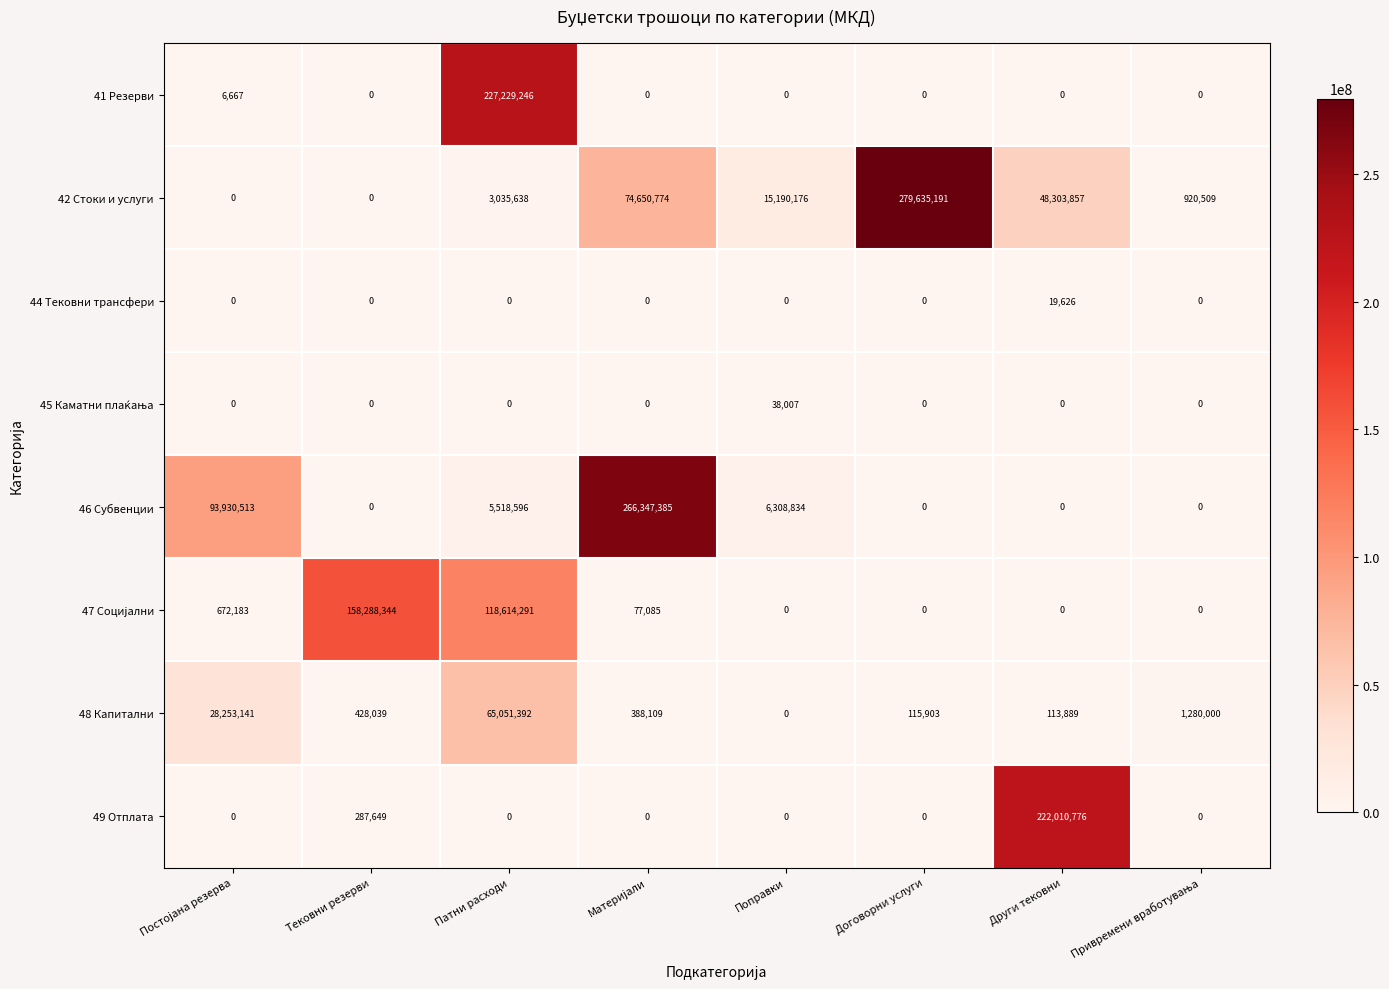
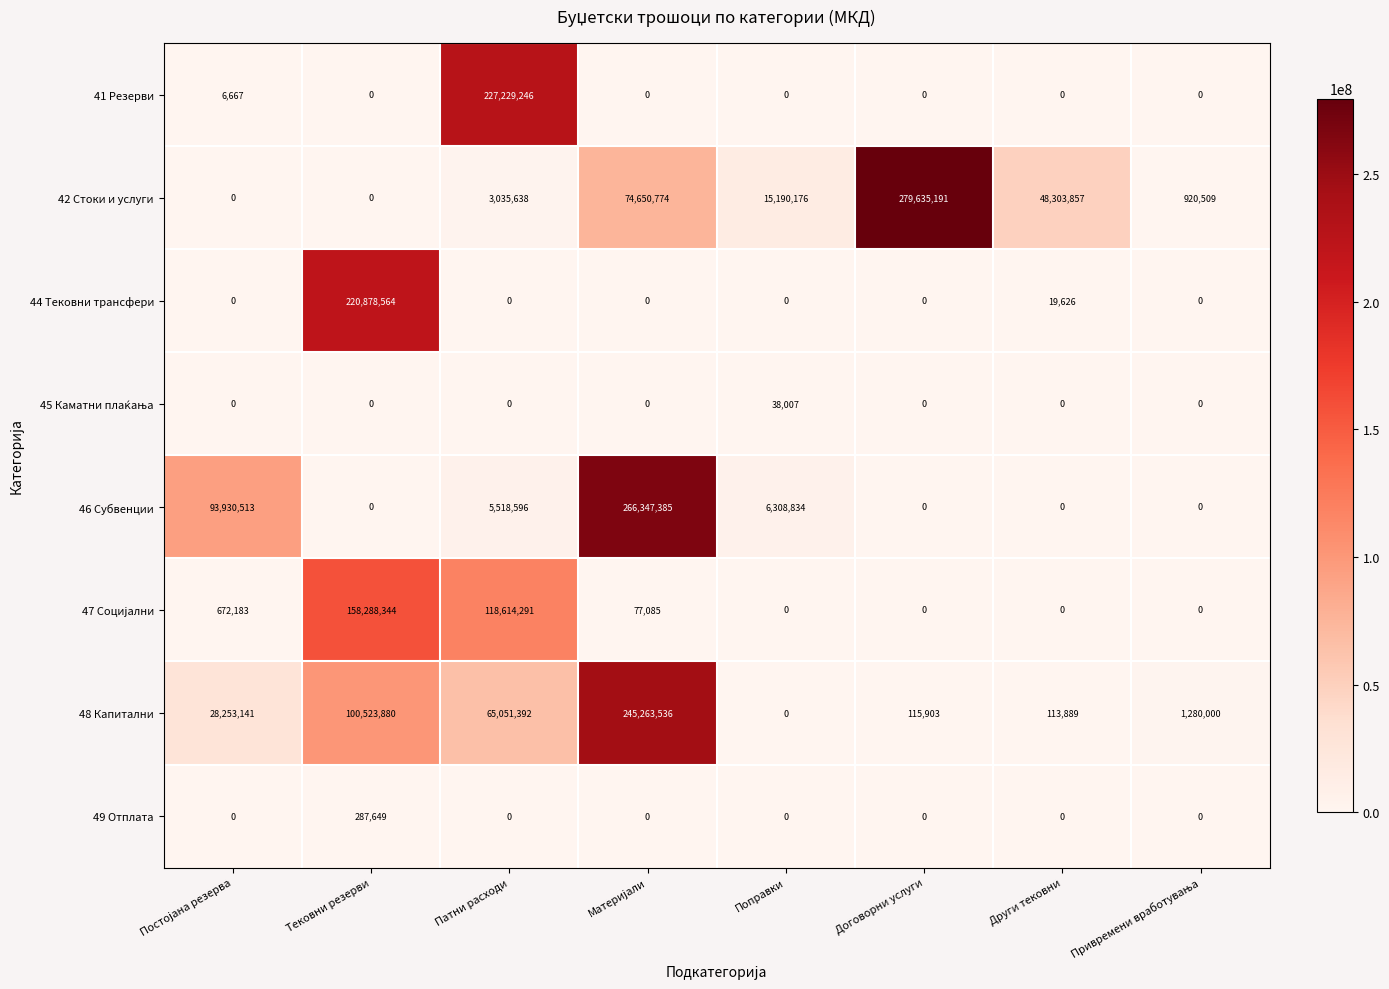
  {
    "41 Резерви": {
      "Постојана резерва": "6,667",
      "Тековни резерви": "0",
      "Патни расходи": "227,229,246",
      "Материјали": "0",
      "Поправки": "0",
      "Договорни услуги": "0",
      "Други тековни": "0",
      "Привремени вработувања": "0"
    },
    "42 Стоки и услуги": {
      "Постојана резерва": "0",
      "Тековни резерви": "0",
      "Патни расходи": "3,035,638",
      "Материјали": "74,650,774",
      "Поправки": "15,190,176",
      "Договорни услуги": "279,635,191",
      "Други тековни": "48,303,857",
      "Привремени вработувања": "920,509"
    },
    "44 Тековни трансфери": {
      "Постојана резерва": "0",
-     "Тековни резерви": "0",
+     "Тековни резерви": "220,878,564",
      "Патни расходи": "0",
      "Материјали": "0",
      "Поправки": "0",
      "Договорни услуги": "0",
      "Други тековни": "19,626",
      "Привремени вработувања": "0"
    },
    "45 Каматни плаќања": {
      "Постојана резерва": "0",
      "Тековни резерви": "0",
      "Патни расходи": "0",
      "Материјали": "0",
      "Поправки": "38,007",
      "Договорни услуги": "0",
      "Други тековни": "0",
      "Привремени вработувања": "0"
    },
    "46 Субвенции": {
      "Постојана резерва": "93,930,513",
      "Тековни резерви": "0",
      "Патни расходи": "5,518,596",
      "Материјали": "266,347,385",
      "Поправки": "6,308,834",
      "Договорни услуги": "0",
      "Други тековни": "0",
      "Привремени вработувања": "0"
    },
    "47 Социјални": {
      "Постојана резерва": "672,183",
      "Тековни резерви": "158,288,344",
      "Патни расходи": "118,614,291",
      "Материјали": "77,085",
      "Поправки": "0",
      "Договорни услуги": "0",
      "Други тековни": "0",
      "Привремени вработувања": "0"
    },
    "48 Капитални": {
      "Постојана резерва": "28,253,141",
-     "Тековни резерви": "428,039",
+     "Тековни резерви": "100,523,880",
      "Патни расходи": "65,051,392",
-     "Материјали": "388,109",
+     "Материјали": "245,263,536",
      "Поправки": "0",
      "Договорни услуги": "115,903",
      "Други тековни": "113,889",
      "Привремени вработувања": "1,280,000"
    },
    "49 Отплата": {
      "Постојана резерва": "0",
      "Тековни резерви": "287,649",
      "Патни расходи": "0",
      "Материјали": "0",
      "Поправки": "0",
      "Договорни услуги": "0",
-     "Други тековни": "222,010,776",
+     "Други тековни": "0",
      "Привремени вработувања": "0"
    }
  }
